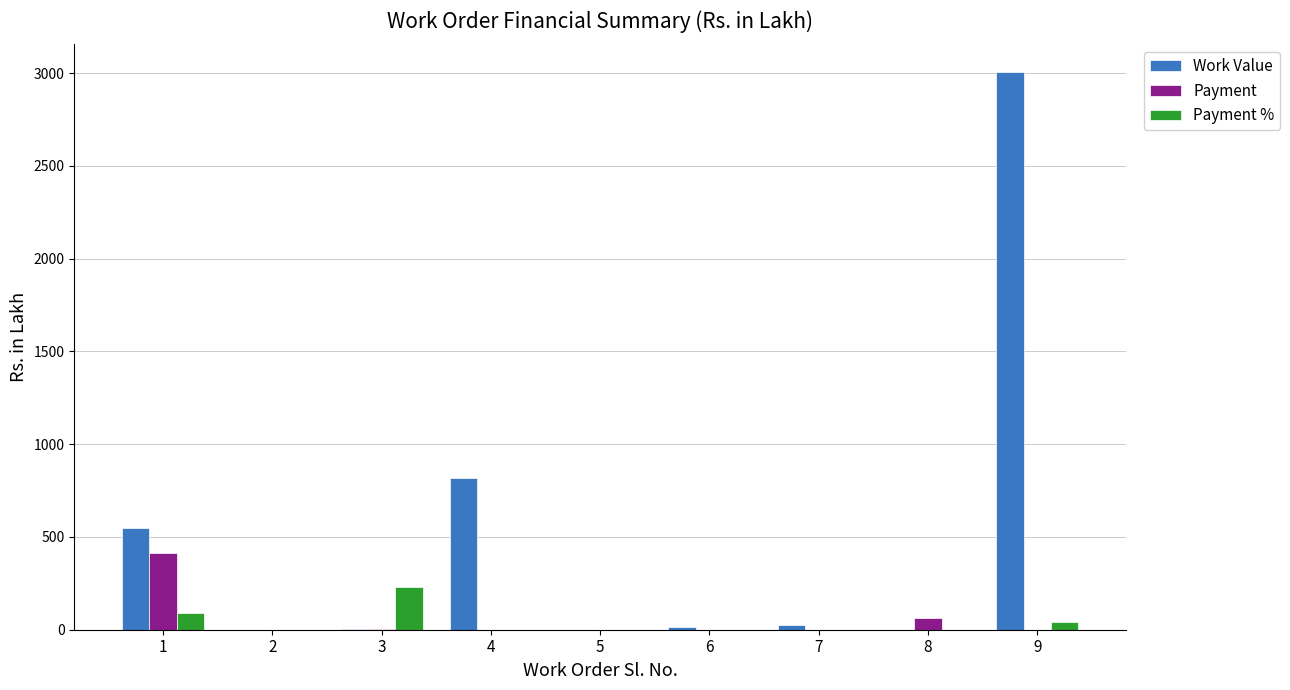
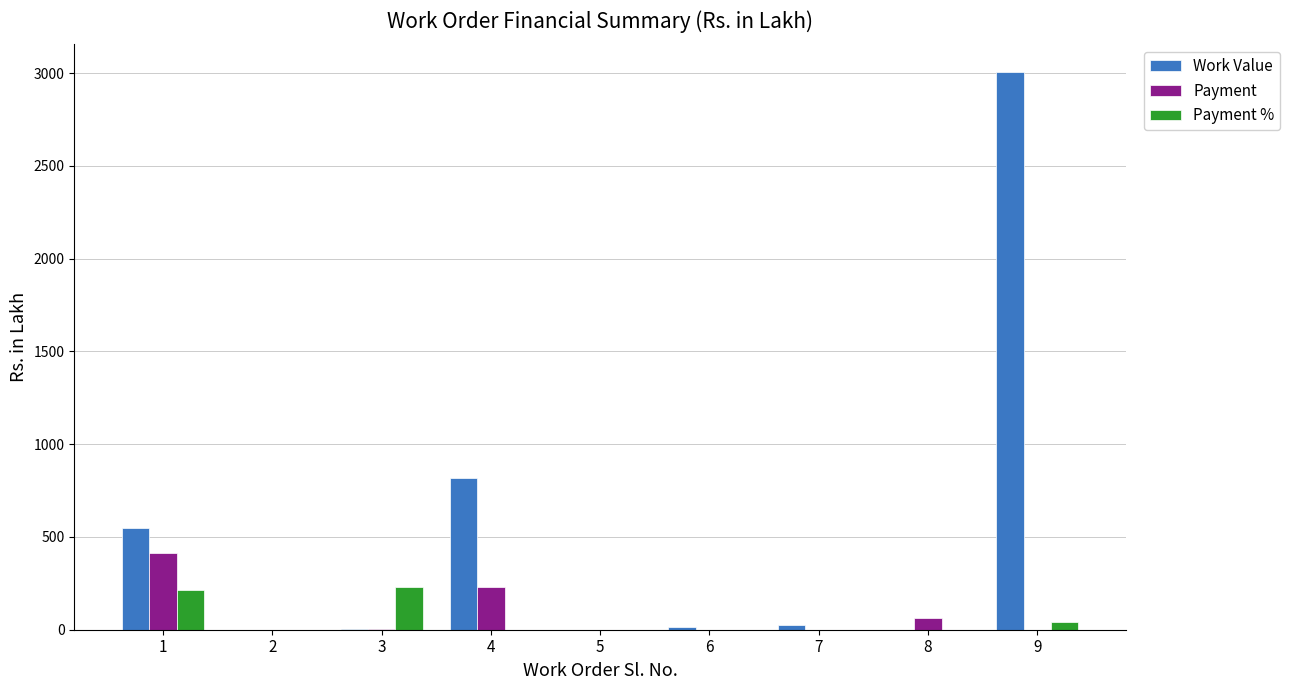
  {
    "Work Value": {
      "1": 550,
      "4": 820,
      "6": 20,
      "7": 30,
      "9": 3010
    },
    "Payment": {
      "1": 420,
      "2": 0,
-     "4": 0,
+     "4": 230,
      "5": 0,
      "6": 0,
      "7": 0,
      "8": 60,
      "9": 0
    },
    "Payment %": {
-     "1": 90,
+     "1": 220,
      "2": 0,
      "3": 230,
      "4": 0,
      "5": 0,
      "6": 0,
      "7": 0,
      "8": 0,
      "9": 40
    }
  }
